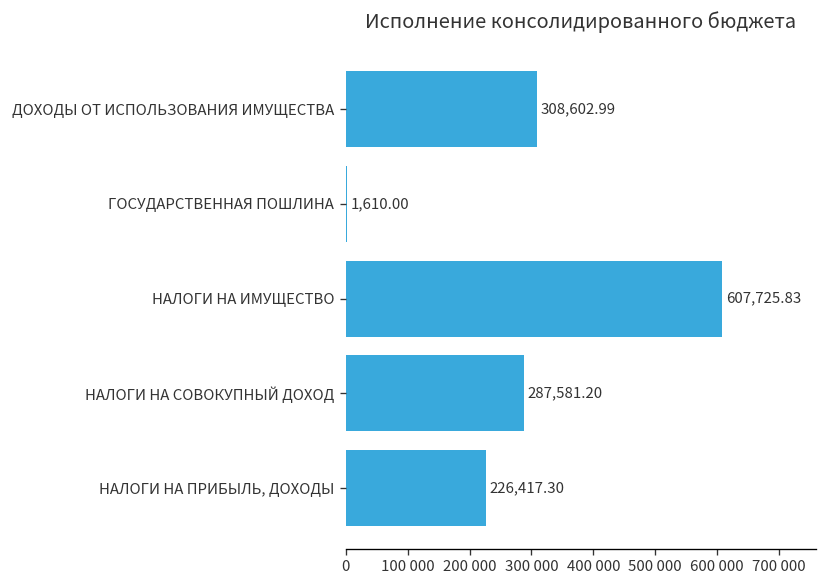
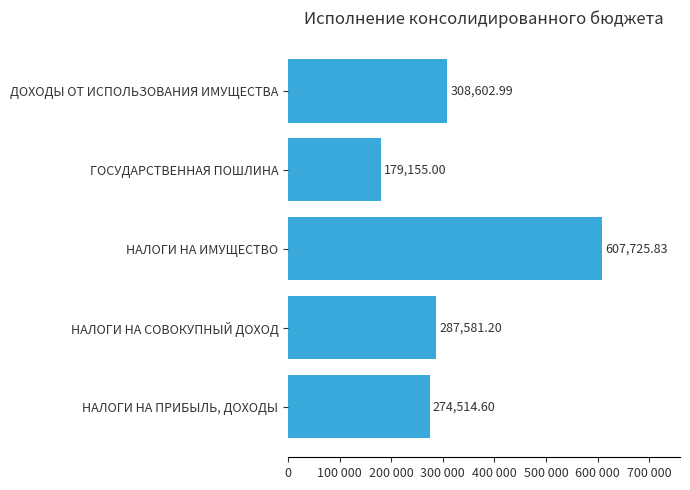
  {
    "ДОХОДЫ ОТ ИСПОЛЬЗОВАНИЯ ИМУЩЕСТВА": "308,602.99",
-   "ГОСУДАРСТВЕННАЯ ПОШЛИНА": "1,610.00",
+   "ГОСУДАРСТВЕННАЯ ПОШЛИНА": "179,155.00",
    "НАЛОГИ НА ИМУЩЕСТВО": "607,725.83",
    "НАЛОГИ НА СОВОКУПНЫЙ ДОХОД": "287,581.20",
-   "НАЛОГИ НА ПРИБЫЛЬ, ДОХОДЫ": "226,417.30"
+   "НАЛОГИ НА ПРИБЫЛЬ, ДОХОДЫ": "274,514.60"
  }
